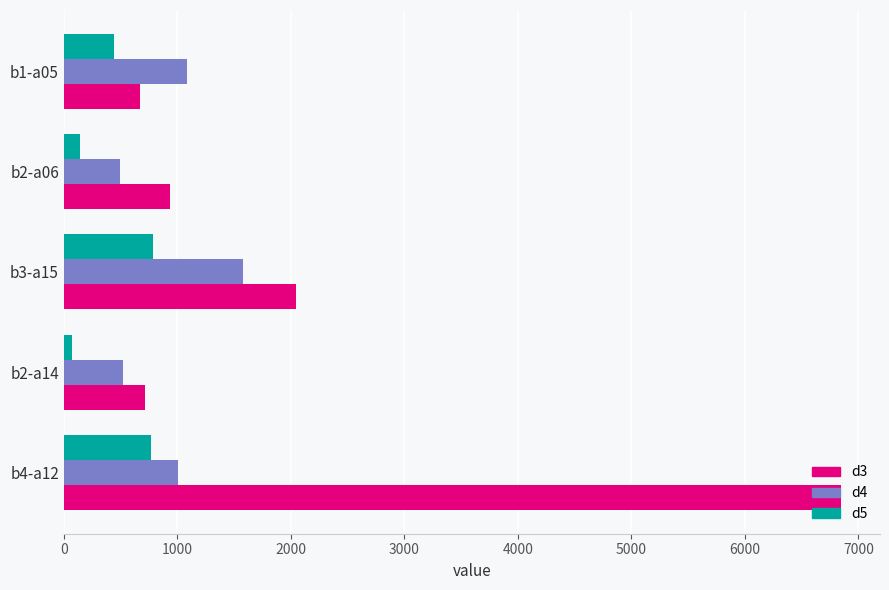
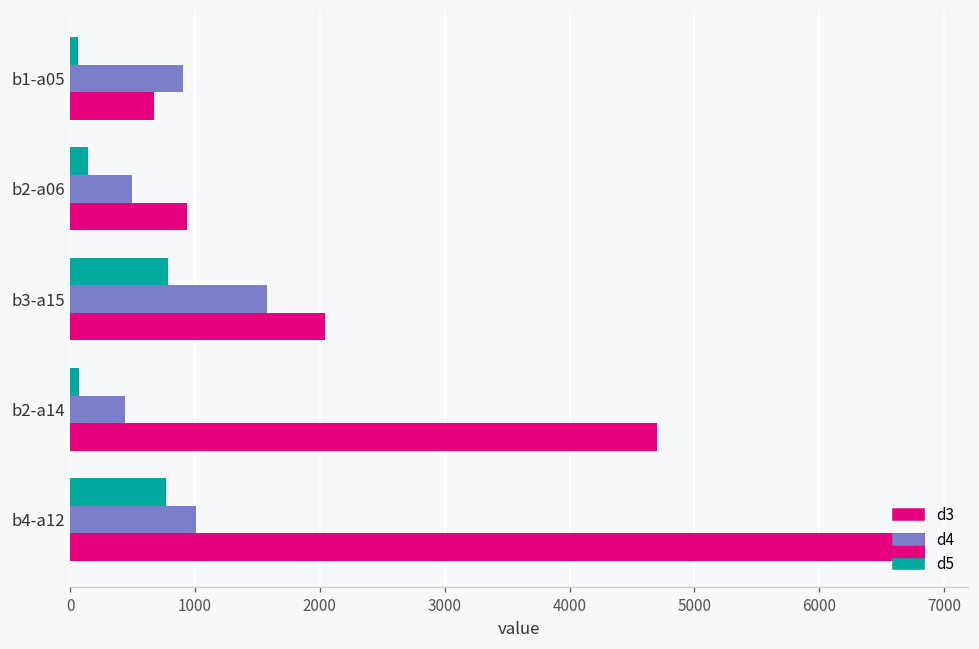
  {
    "d3": {
      "b1-a05": 670,
      "b2-a06": 940,
      "b3-a15": 2040,
-     "b2-a14": 710,
+     "b2-a14": 4700,
      "b4-a12": 6850
    },
    "d4": {
-     "b1-a05": 1090,
+     "b1-a05": 910,
      "b2-a06": 490,
      "b3-a15": 1580,
-     "b2-a14": 520,
+     "b2-a14": 440,
      "b4-a12": 1010
    },
    "d5": {
-     "b1-a05": 440,
+     "b1-a05": 60,
      "b2-a06": 140,
      "b3-a15": 790,
      "b2-a14": 70,
      "b4-a12": 770
    }
  }
